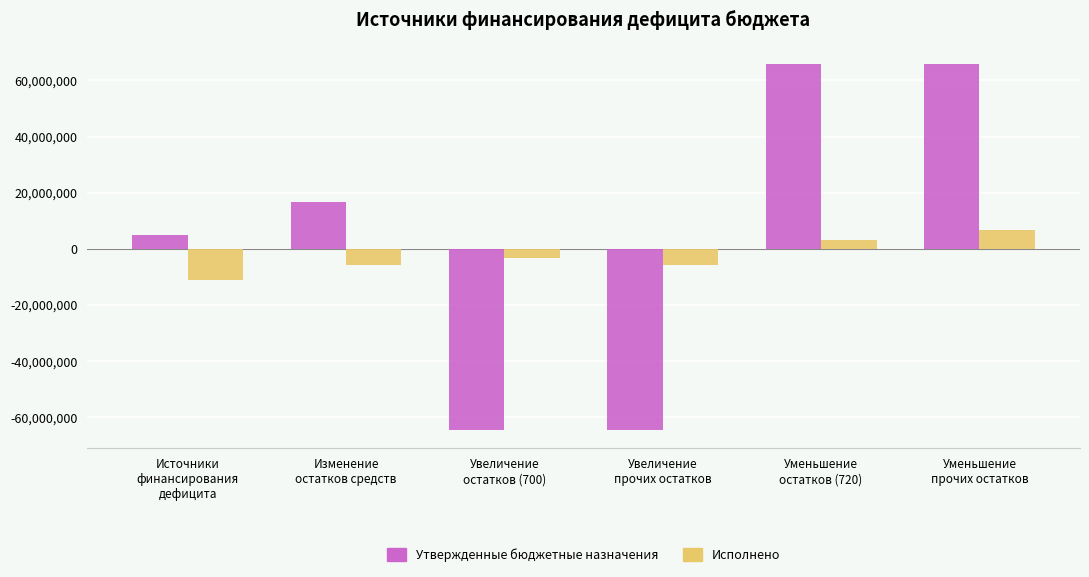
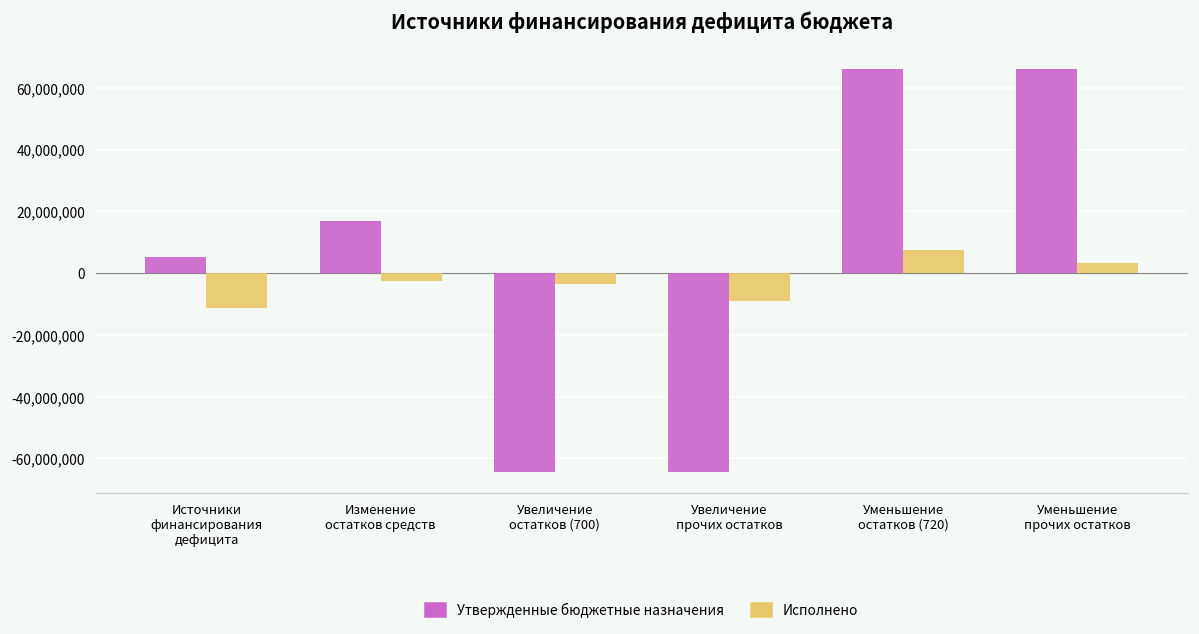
  {
    "Утвержденные бюджетные назначения": {
      "Источники финансирования дефицита": "5,000,000",
      "Изменение остатков средств": "17,000,000",
      "Увеличение остатков (700)": "-64,000,000",
      "Увеличение прочих остатков": "-64,000,000",
      "Уменьшение остатков (720)": "66,000,000",
      "Уменьшение прочих остатков": "66,000,000"
    },
    "Исполнено": {
      "Источники финансирования дефицита": "-11,000,000",
-     "Изменение остатков средств": "-6,000,000",
+     "Изменение остатков средств": "-2,000,000",
      "Увеличение остатков (700)": "-3,000,000",
-     "Увеличение прочих остатков": "-6,000,000",
-     "Уменьшение остатков (720)": "3,000,000",
-     "Уменьшение прочих остатков": "7,000,000"
+     "Увеличение прочих остатков": "-9,000,000",
+     "Уменьшение остатков (720)": "7,000,000",
+     "Уменьшение прочих остатков": "3,000,000"
    }
  }
